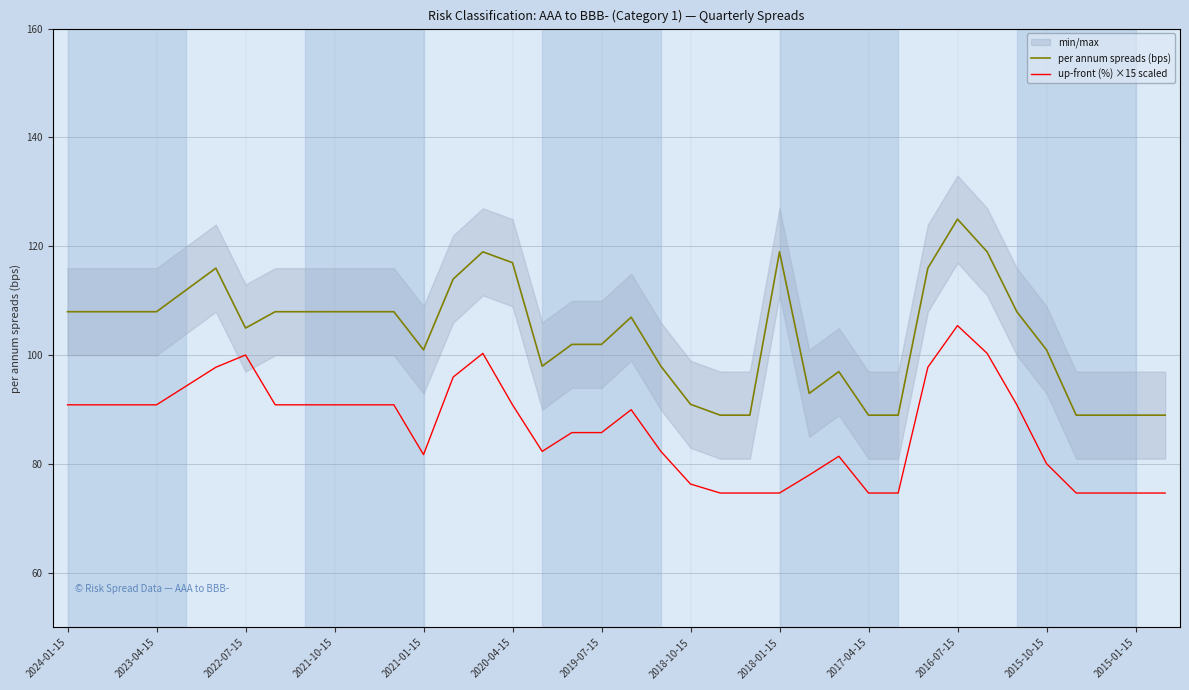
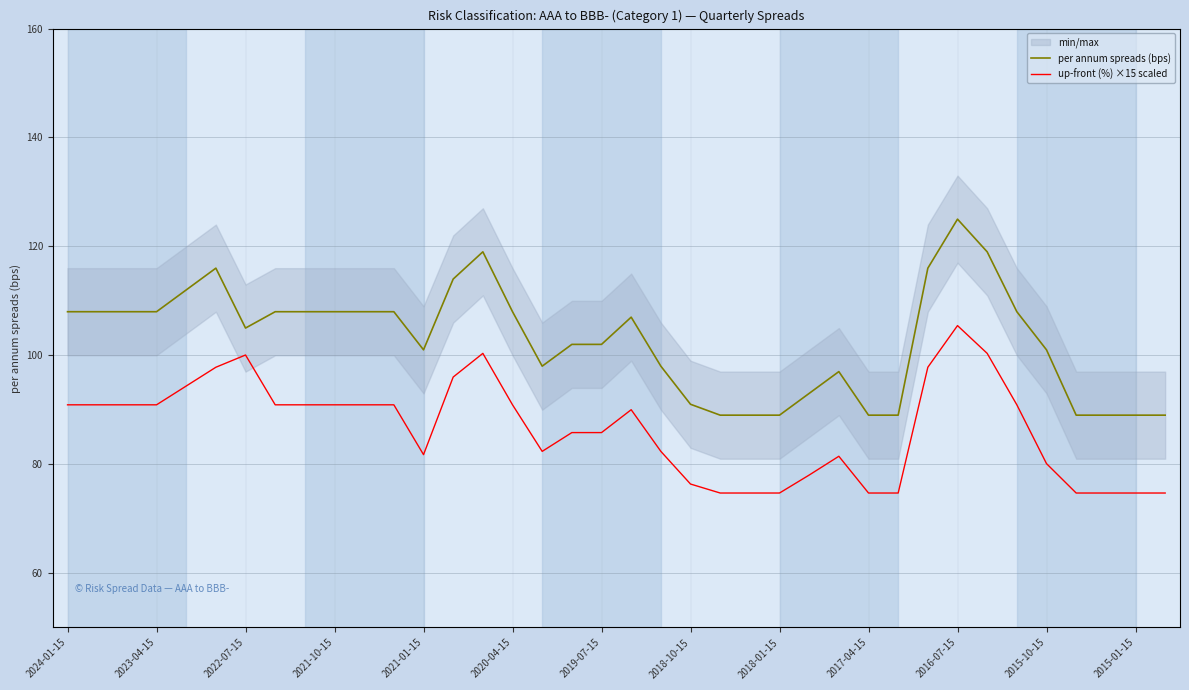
  {
    "per annum spreads (bps)": {
      "2024-01-15": 108,
      "2023-04-15": 108,
      "2022-07-15": 105,
      "2021-10-15": 108,
      "2021-01-15": 101,
-     "2020-04-15": 117,
+     "2020-04-15": 108,
      "2019-07-15": 102,
      "2018-10-15": 91,
-     "2018-01-15": 119,
+     "2018-01-15": 89,
      "2017-04-15": 89,
      "2016-07-15": 125,
      "2015-10-15": 101,
      "2015-01-15": 89
    },
    "up-front (%) ×15 scaled": {
      "2024-01-15": 91,
      "2023-04-15": 91,
      "2022-07-15": 100,
      "2021-10-15": 91,
      "2021-01-15": 82,
      "2020-04-15": 91,
      "2019-07-15": 86,
      "2018-10-15": 76,
      "2018-01-15": 75,
      "2017-04-15": 75,
      "2016-07-15": 105,
      "2015-10-15": 80,
      "2015-01-15": 75
    }
  }
